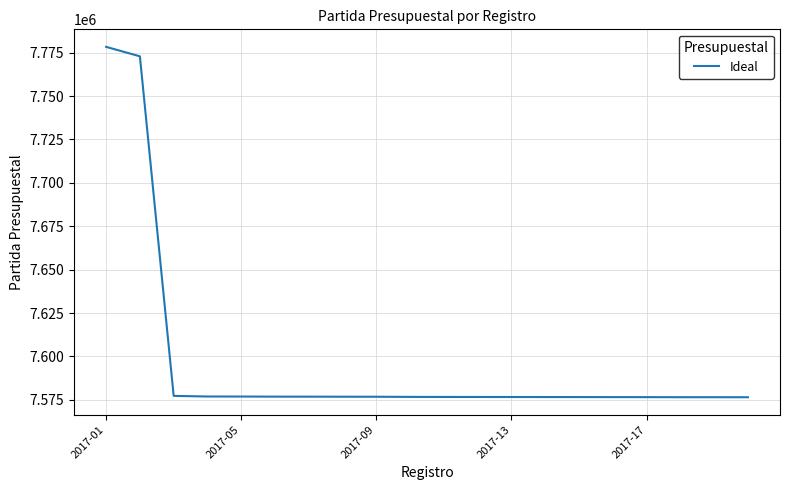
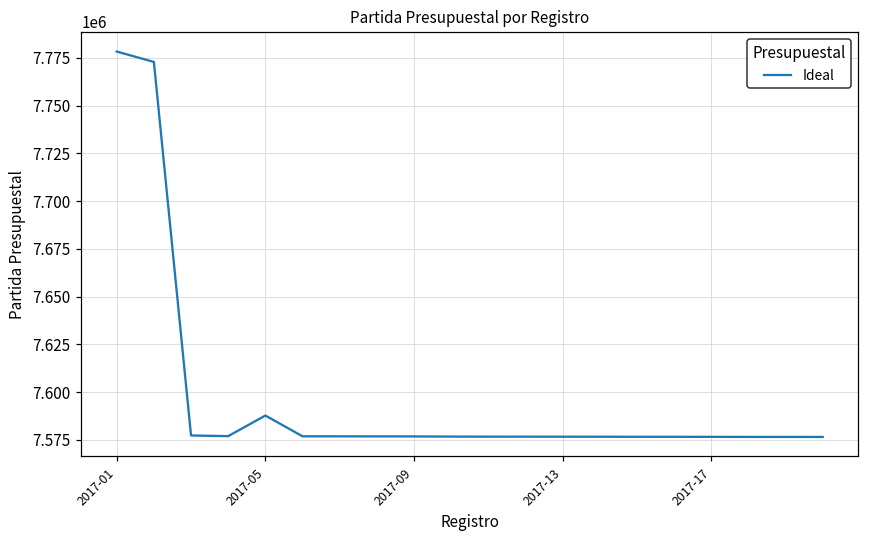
  {
    "2017-01": 7778000,
-   "2017-05": 7577000,
+   "2017-05": 7588000,
    "2017-09": 7577000,
    "2017-13": 7577000,
    "2017-17": 7577000
  }
